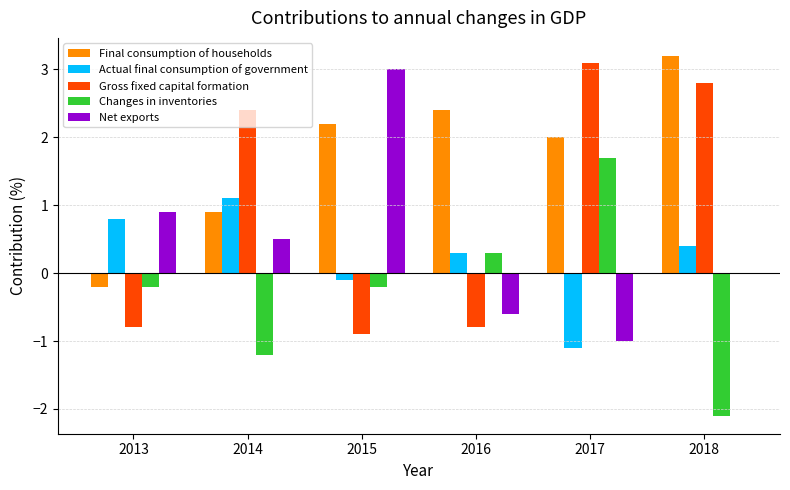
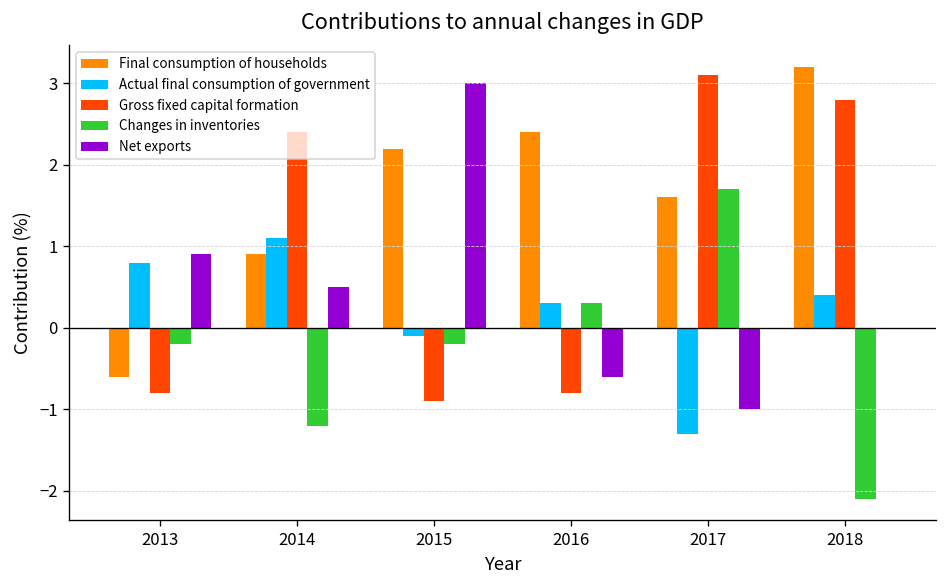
  {
    "Final consumption of households": {
-     "2013": -0.2,
+     "2013": -0.6,
      "2014": 0.9,
      "2015": 2.2,
      "2016": 2.4,
-     "2017": 2.0,
+     "2017": 1.6,
      "2018": 3.2
    },
    "Actual final consumption of government": {
      "2013": 0.8,
      "2014": 1.1,
      "2015": -0.1,
      "2016": 0.3,
-     "2017": -1.1,
+     "2017": -1.3,
      "2018": 0.4
    },
    "Gross fixed capital formation": {
      "2013": -0.8,
      "2015": -0.9,
      "2016": -0.8,
      "2017": 3.1,
      "2018": 2.8
    },
    "Changes in inventories": {
      "2013": -0.2,
      "2014": -1.2,
      "2015": -0.2,
      "2016": 0.3,
      "2017": 1.7,
      "2018": -2.1
    },
    "Net exports": {
      "2013": 0.9,
      "2014": 0.5,
      "2015": 3.0,
      "2016": -0.6,
      "2017": -1.0,
      "2018": 0.0
    }
  }
